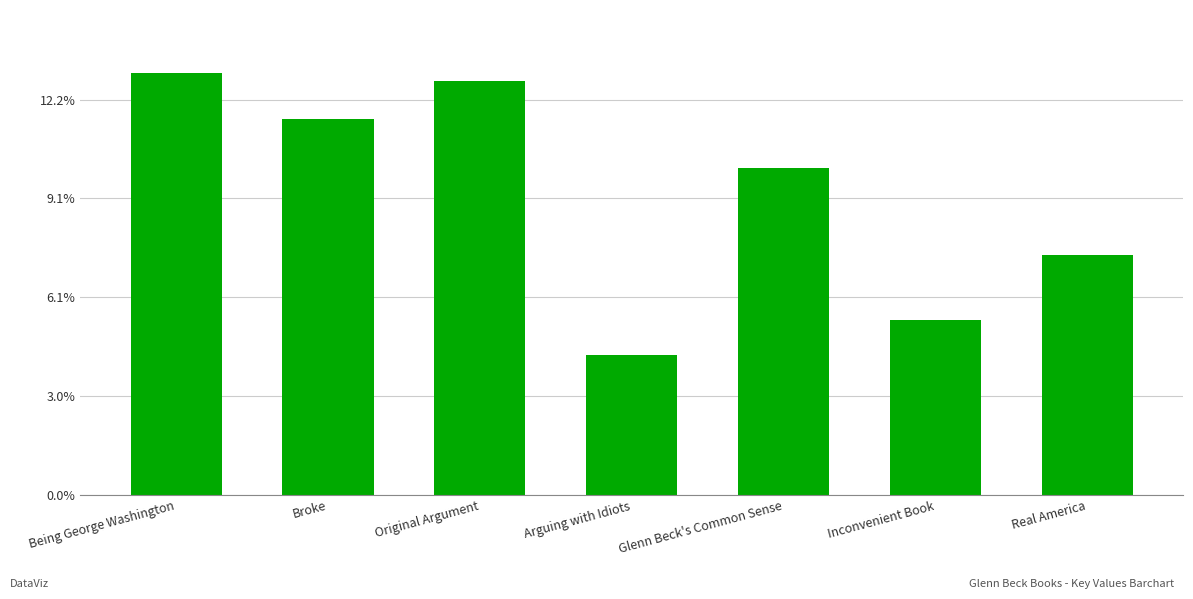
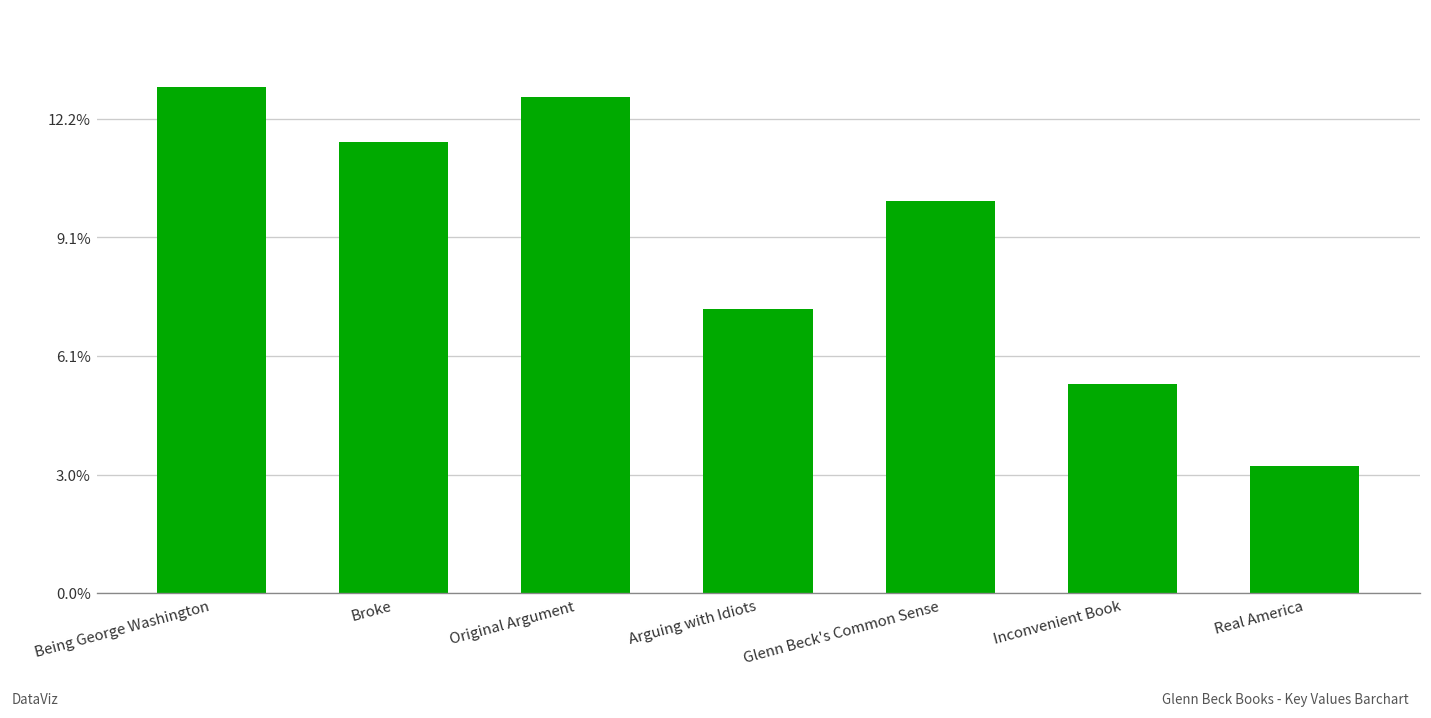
  {
    "Being George Washington": "13.0%",
    "Broke": "11.6%",
    "Original Argument": "12.8%",
-   "Arguing with Idiots": "4.3%",
+   "Arguing with Idiots": "7.3%",
    "Glenn Beck's Common Sense": "10.1%",
    "Inconvenient Book": "5.4%",
-   "Real America": "7.4%"
+   "Real America": "3.3%"
  }
